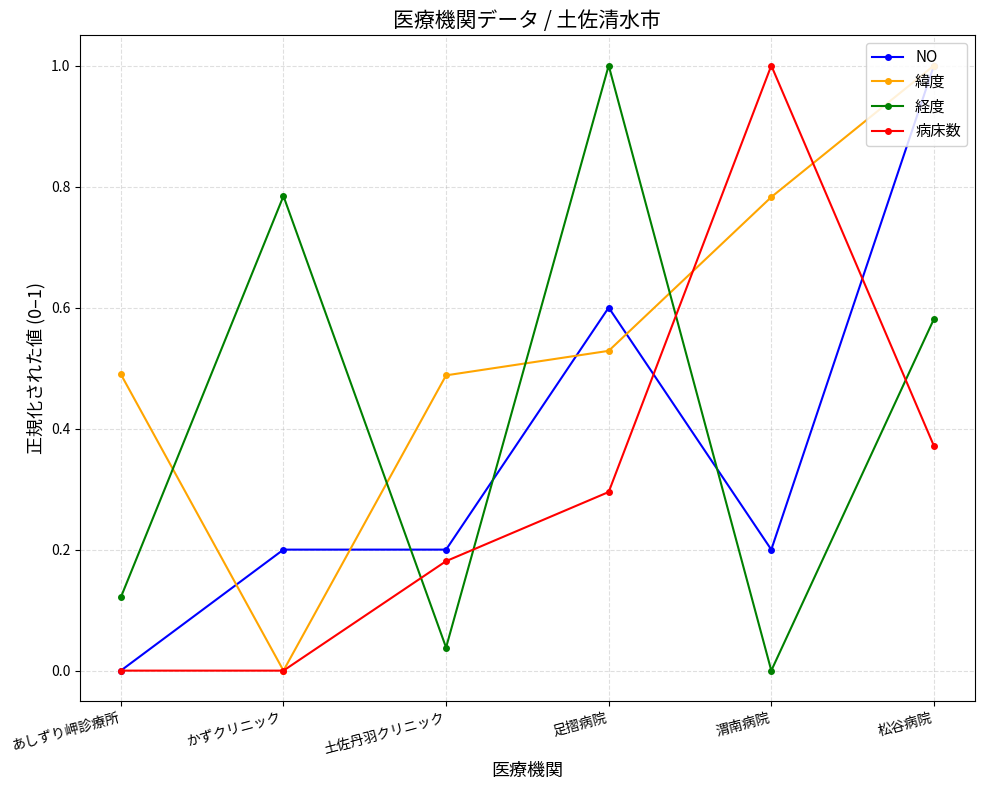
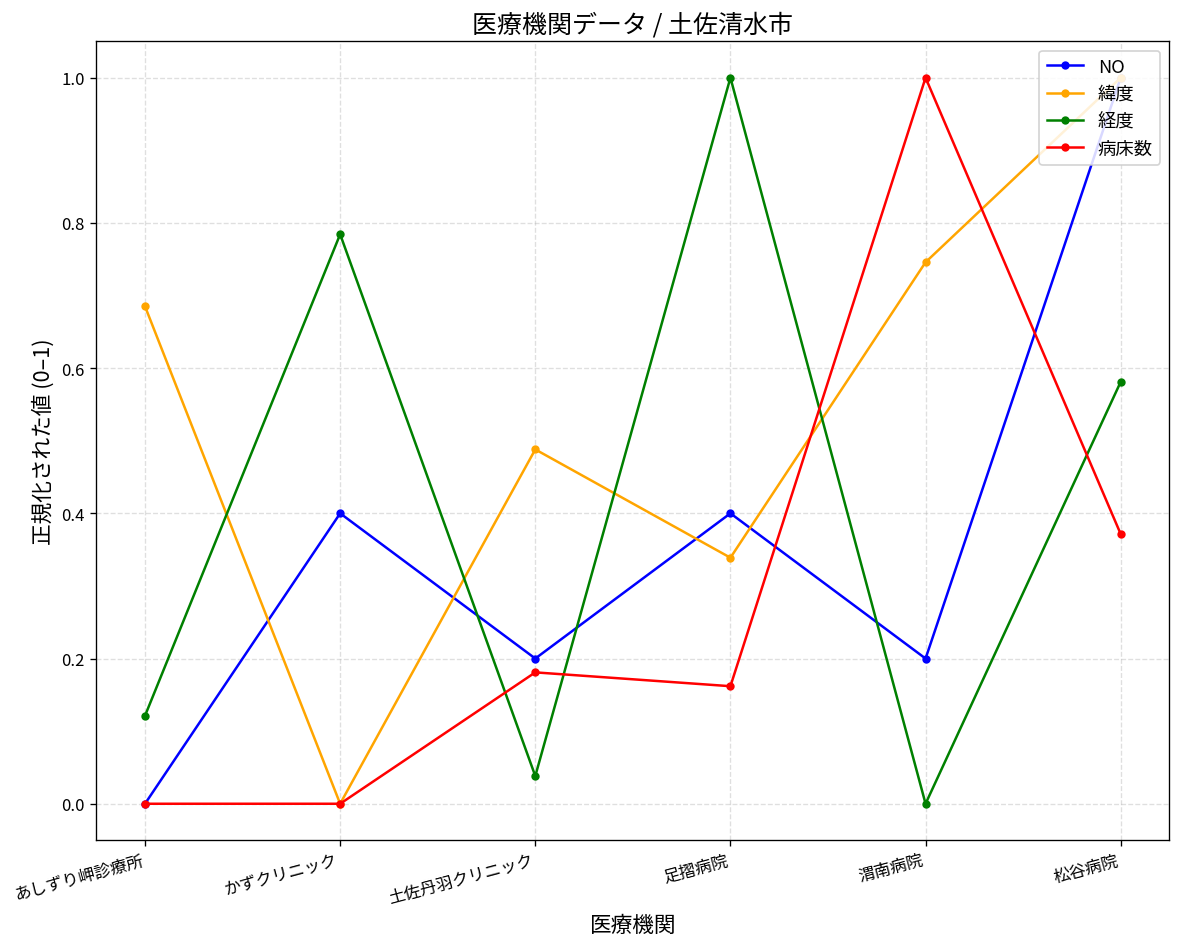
  {
    "NO": {
-     "かずクリニック": 0.20,
+     "かずクリニック": 0.40,
      "土佐丹羽クリニック": 0.20,
-     "足摺病院": 0.60,
+     "足摺病院": 0.40,
      "渭南病院": 0.20
    },
    "緯度": {
-     "あしずり岬診療所": 0.49,
+     "あしずり岬診療所": 0.69,
      "土佐丹羽クリニック": 0.49,
-     "足摺病院": 0.53,
-     "渭南病院": 0.78
+     "足摺病院": 0.34,
+     "渭南病院": 0.75
    },
    "経度": {
      "あしずり岬診療所": 0.12,
      "かずクリニック": 0.78,
      "土佐丹羽クリニック": 0.04,
      "足摺病院": 1.00,
      "渭南病院": 0.00,
      "松谷病院": 0.58
    },
    "病床数": {
      "土佐丹羽クリニック": 0.18,
-     "足摺病院": 0.30,
+     "足摺病院": 0.16,
      "渭南病院": 1.00,
      "松谷病院": 0.37
    }
  }
